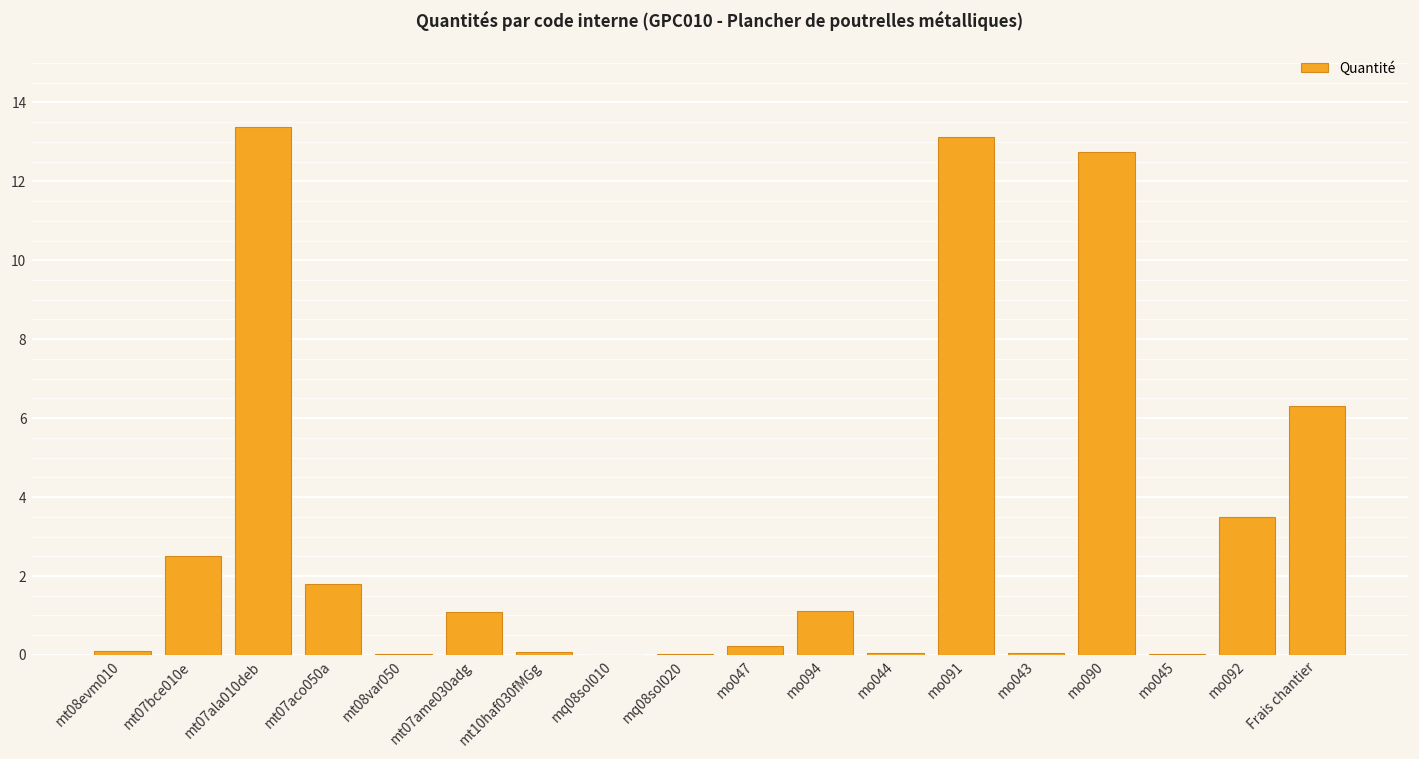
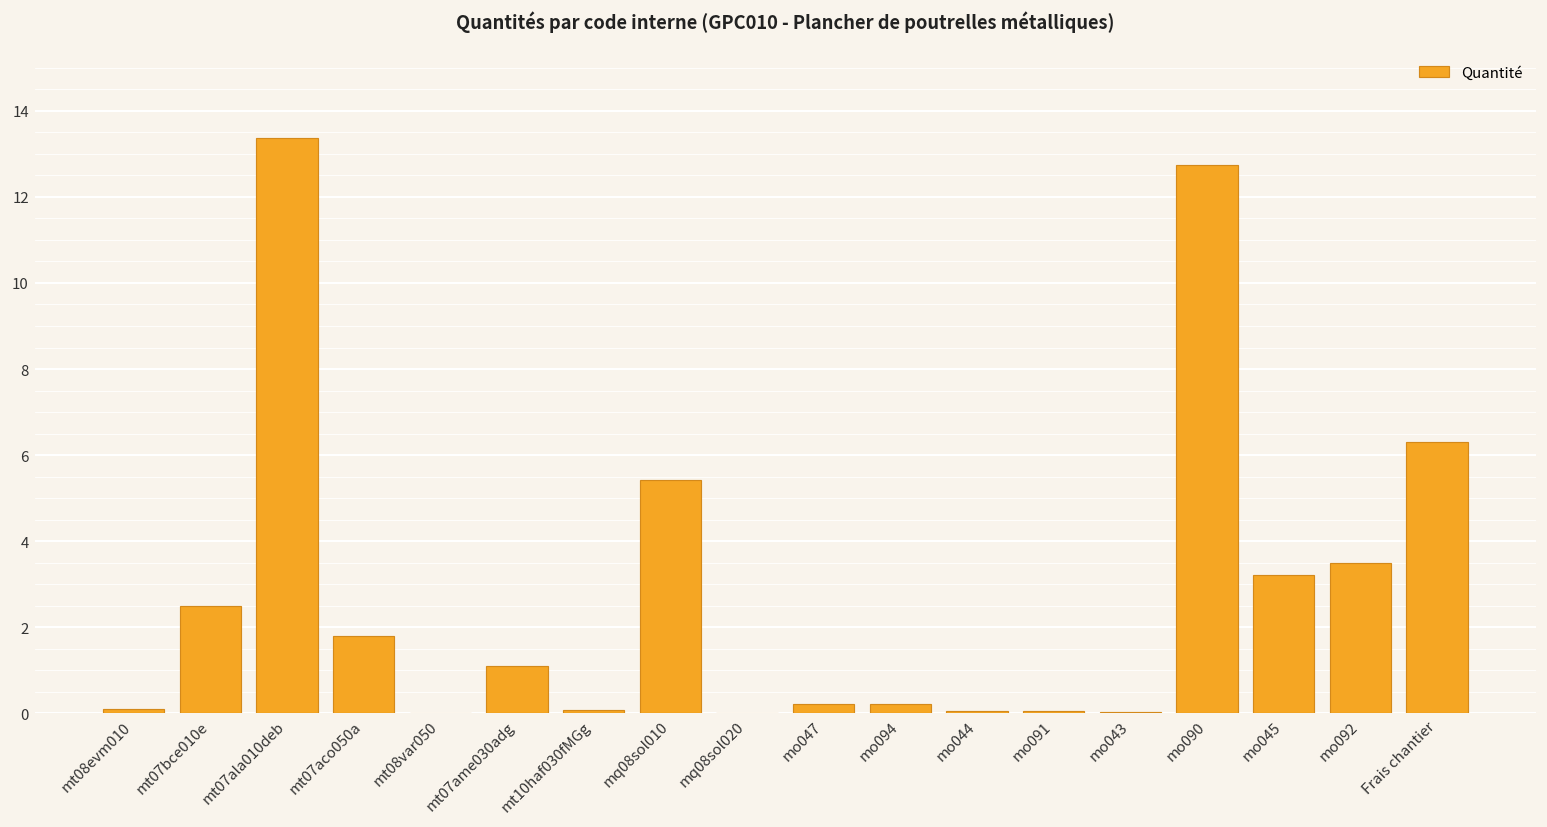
  {
    "mt08evm010": 0.1,
    "mt07bce010e": 2.5,
    "mt07ala010deb": 13.4,
    "mt07aco050a": 1.8,
    "mt07ame030adg": 1.1,
    "mt10haf030fMGg": 0.1,
-   "mq08sol010": 0.0,
+   "mq08sol010": 5.4,
    "mo047": 0.2,
-   "mo094": 1.1,
-   "mo091": 13.1,
+   "mo094": 0.2,
+   "mo091": 0.1,
    "mo090": 12.7,
-   "mo045": 0.0,
+   "mo045": 3.2,
    "mo092": 3.5,
    "Frais chantier": 6.3
  }
